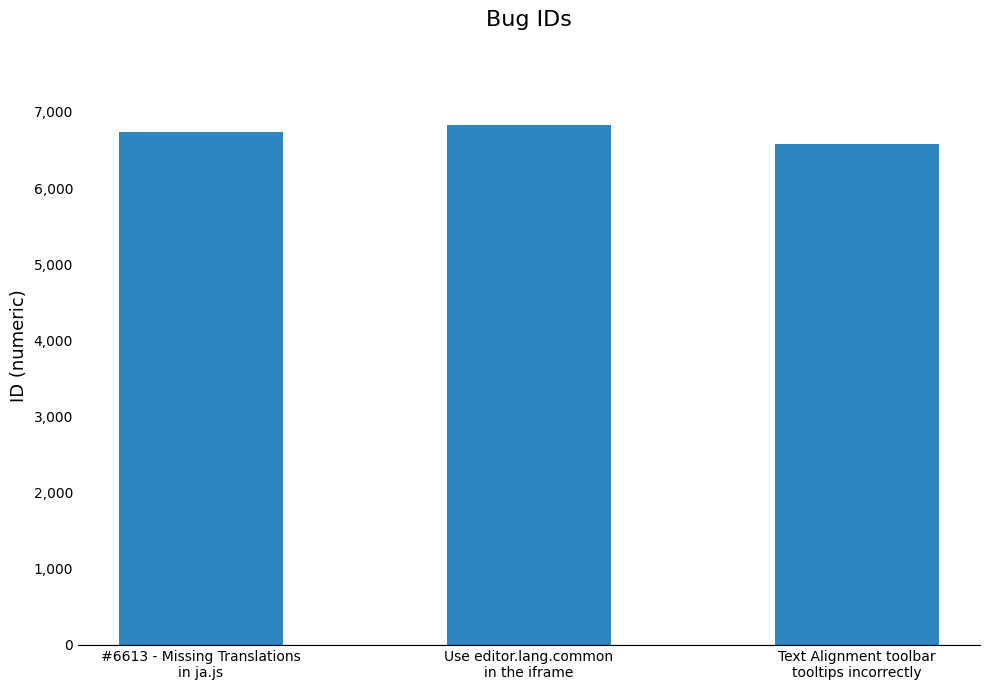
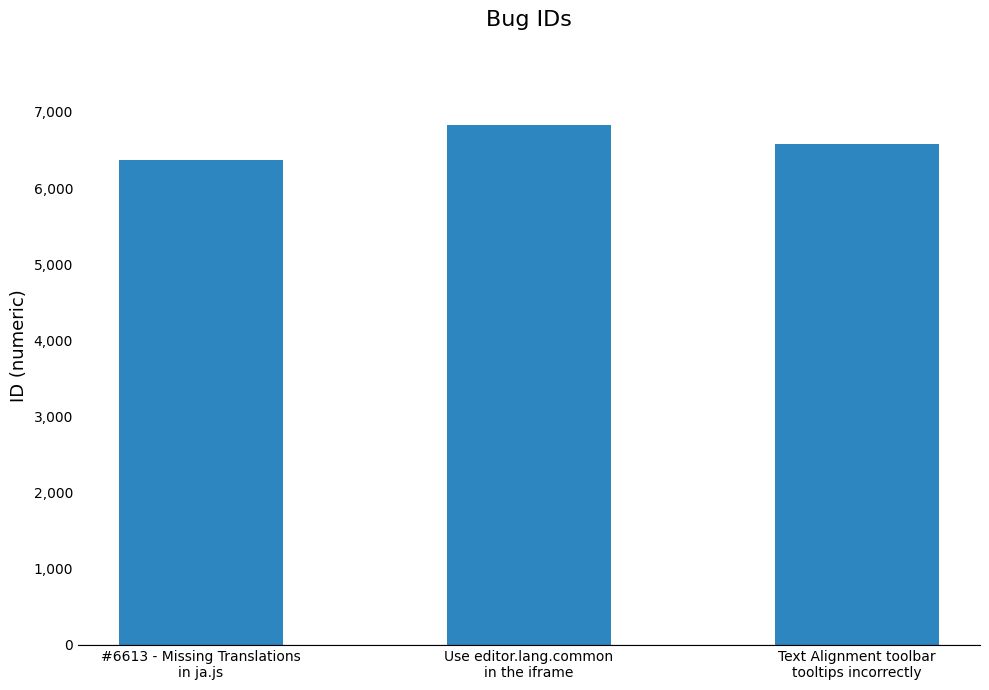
  {
-   "#6613 - Missing Translations in ja.js": "6,700",
+   "#6613 - Missing Translations in ja.js": "6,400",
    "Use editor.lang.common in the iframe": "6,800",
    "Text Alignment toolbar tooltips incorrectly": "6,600"
  }
